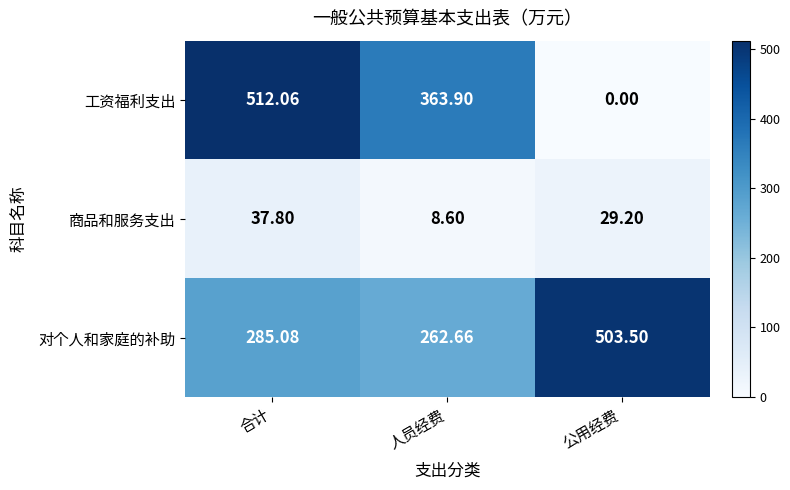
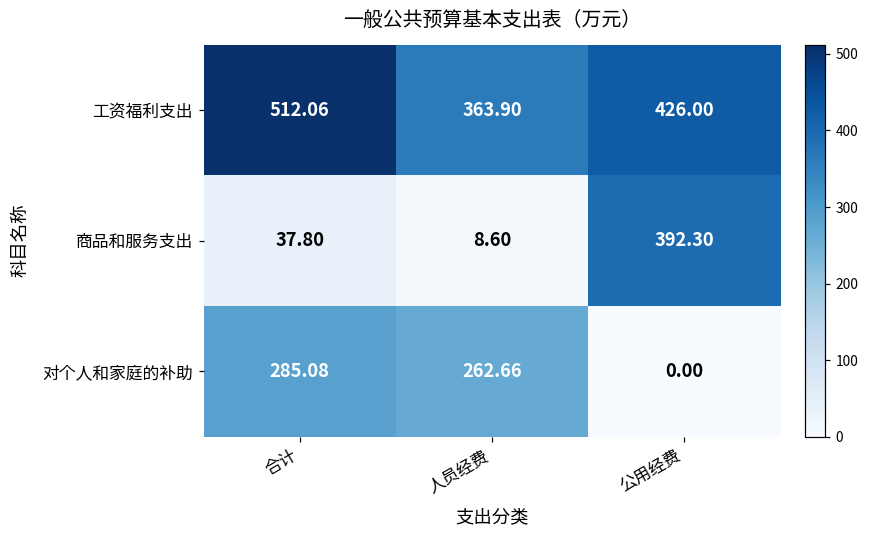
  {
    "工资福利支出": {
      "合计": 512.06,
      "人员经费": 363.90,
-     "公用经费": 0.00
+     "公用经费": 426.00
    },
    "商品和服务支出": {
      "合计": 37.80,
      "人员经费": 8.60,
-     "公用经费": 29.20
+     "公用经费": 392.30
    },
    "对个人和家庭的补助": {
      "合计": 285.08,
      "人员经费": 262.66,
-     "公用经费": 503.50
+     "公用经费": 0.00
    }
  }
